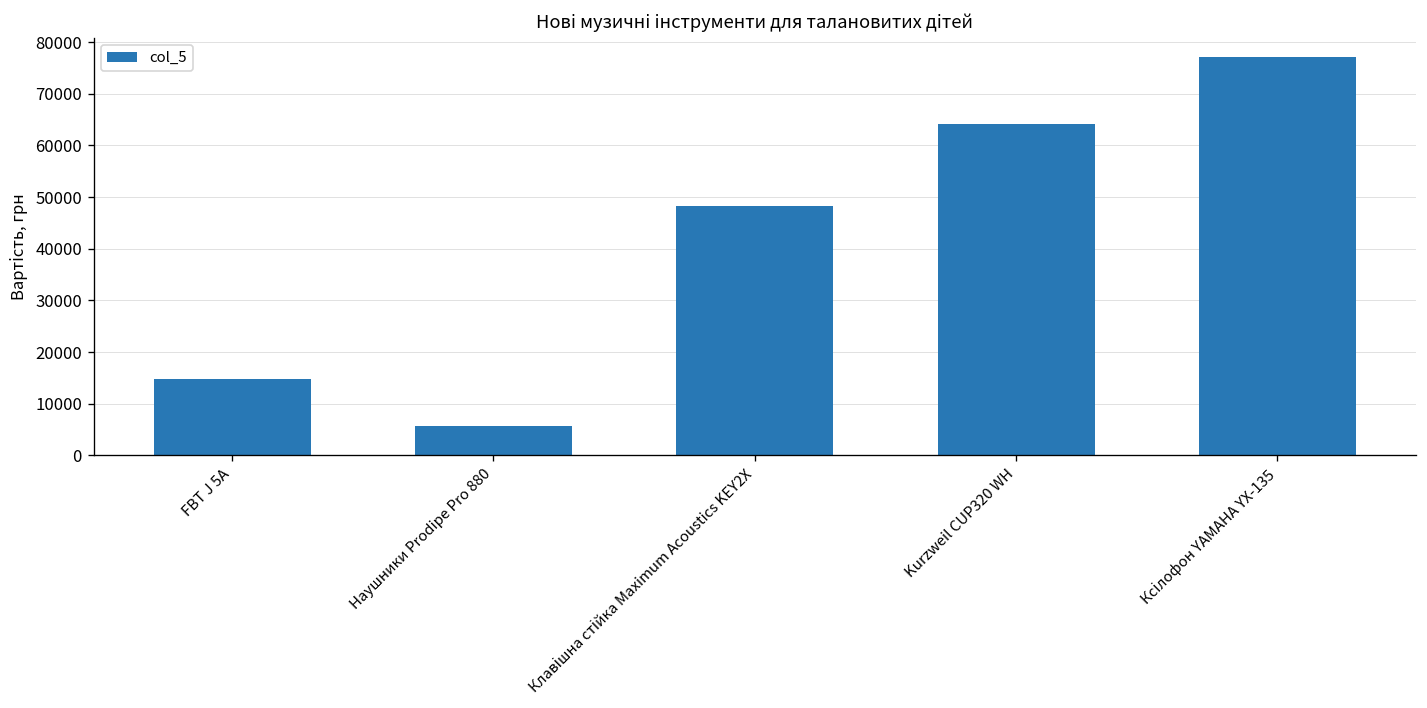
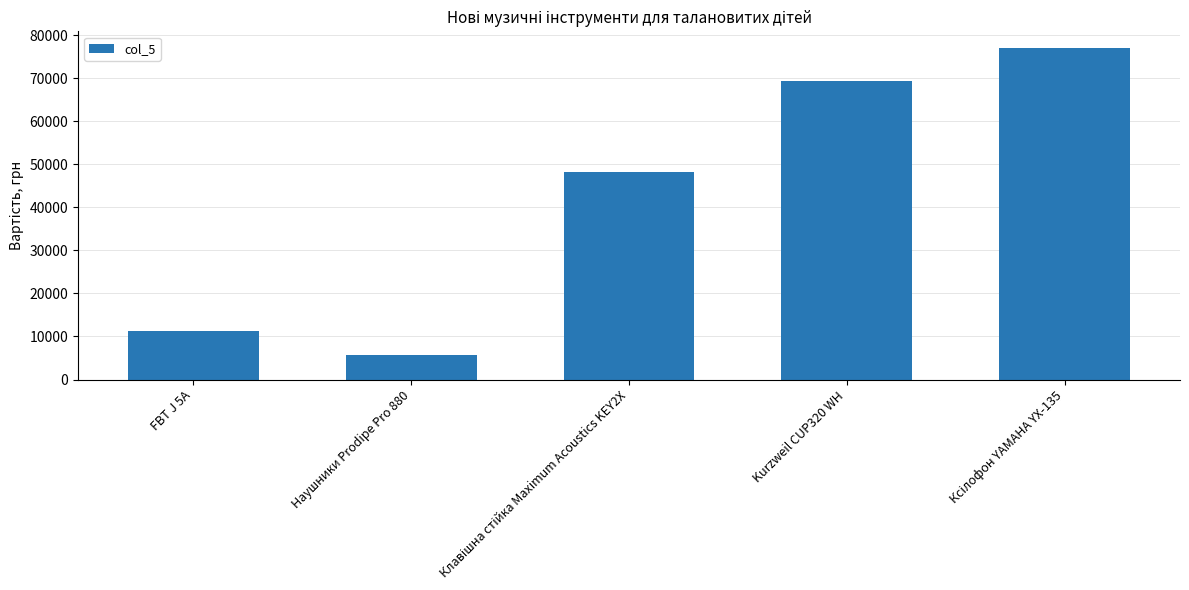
  {
-   "FBT J 5A": 15000,
+   "FBT J 5A": 11000,
    "Наушники Prodipe Pro 880": 6000,
    "Клавішна стійка Maximum Acoustics KEY2X": 48000,
-   "Kurzweil CUP320 WH": 64000,
+   "Kurzweil CUP320 WH": 69000,
    "Ксілофон YAMAHA YX-135": 77000
  }
